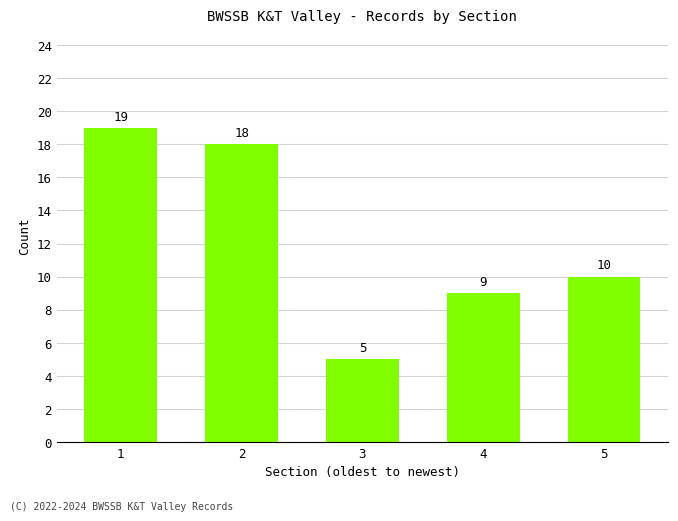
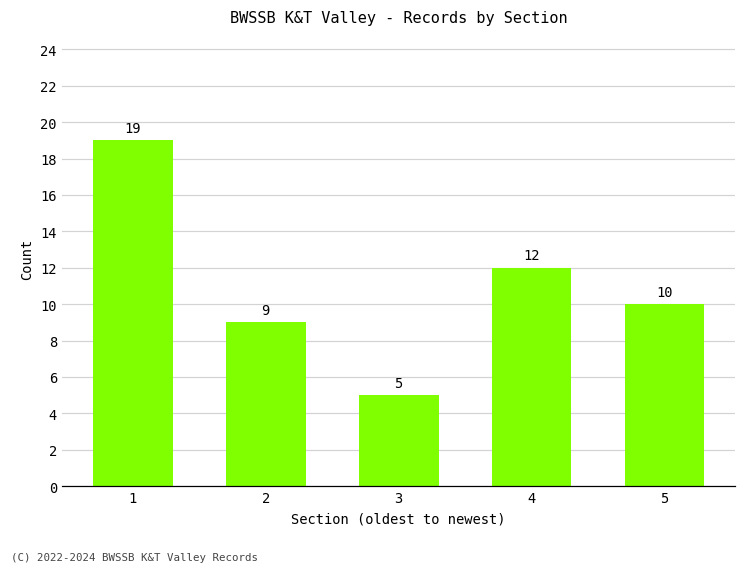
  {
    "1": 19,
-   "2": 18,
+   "2": 9,
    "3": 5,
-   "4": 9,
+   "4": 12,
    "5": 10
  }
